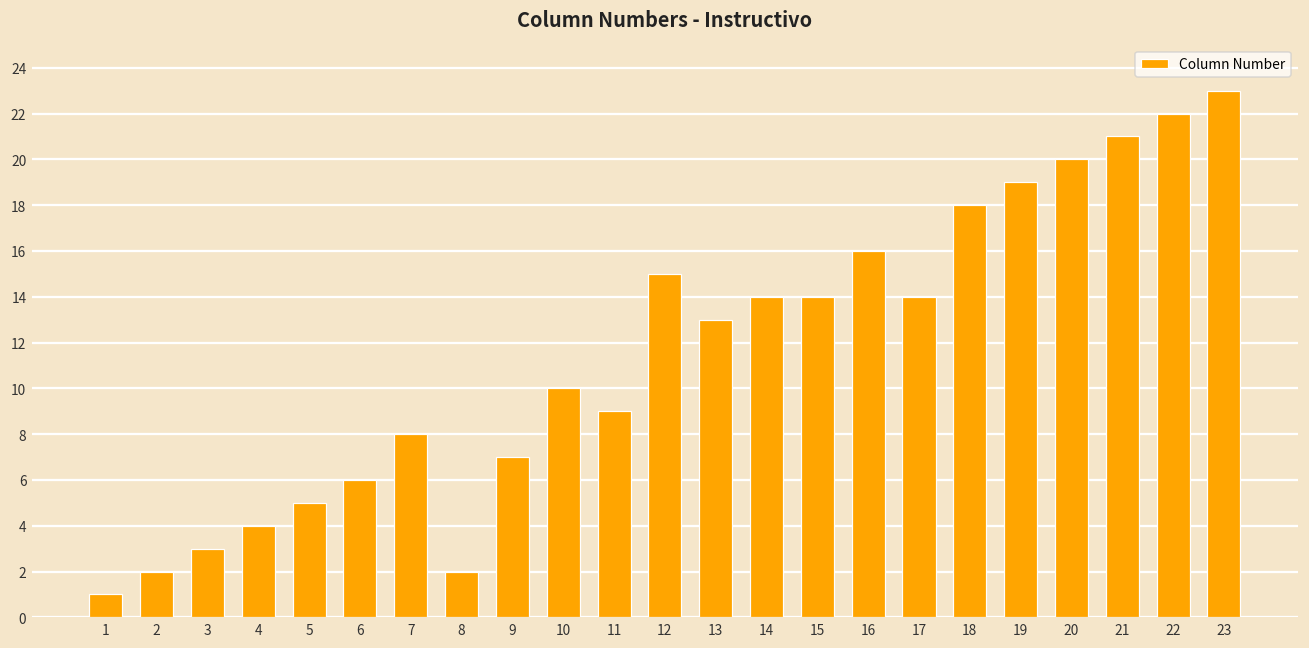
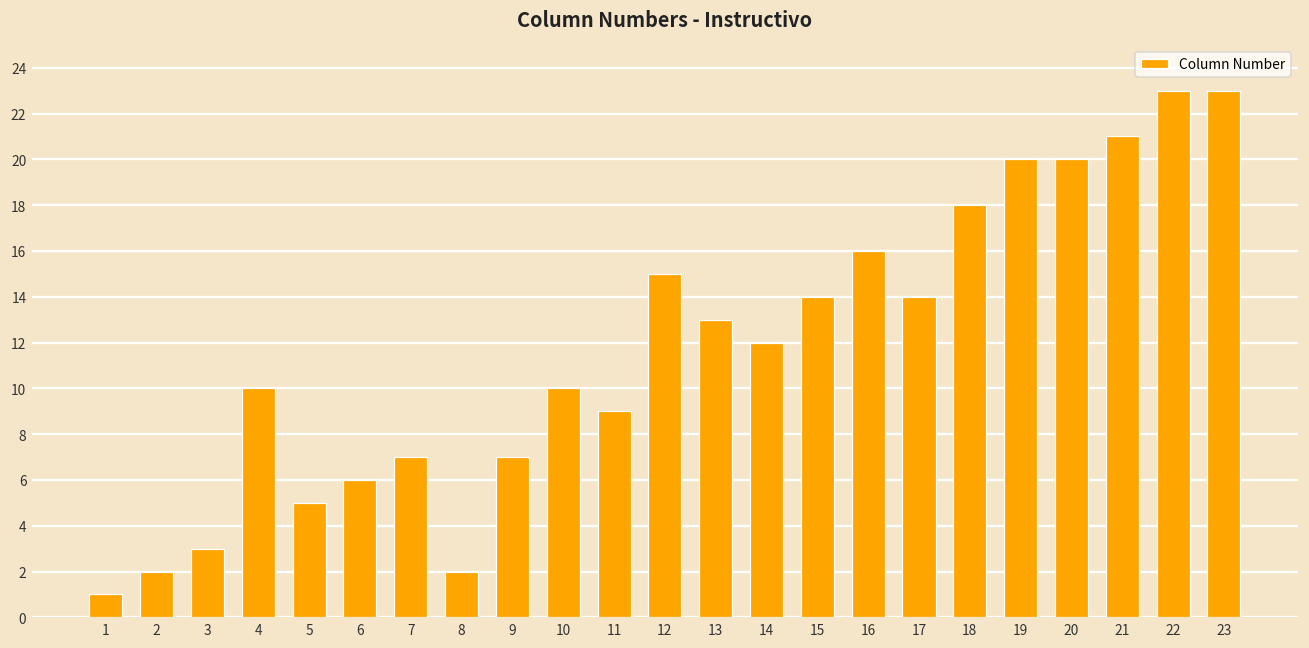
  {
    "1": 1,
    "2": 2,
    "3": 3,
-   "4": 4,
+   "4": 10,
    "5": 5,
    "6": 6,
-   "7": 8,
+   "7": 7,
    "8": 2,
    "9": 7,
    "10": 10,
    "11": 9,
    "12": 15,
    "13": 13,
-   "14": 14,
+   "14": 12,
    "15": 14,
    "16": 16,
    "17": 14,
    "18": 18,
-   "19": 19,
+   "19": 20,
    "20": 20,
    "21": 21,
-   "22": 22,
+   "22": 23,
    "23": 23
  }
